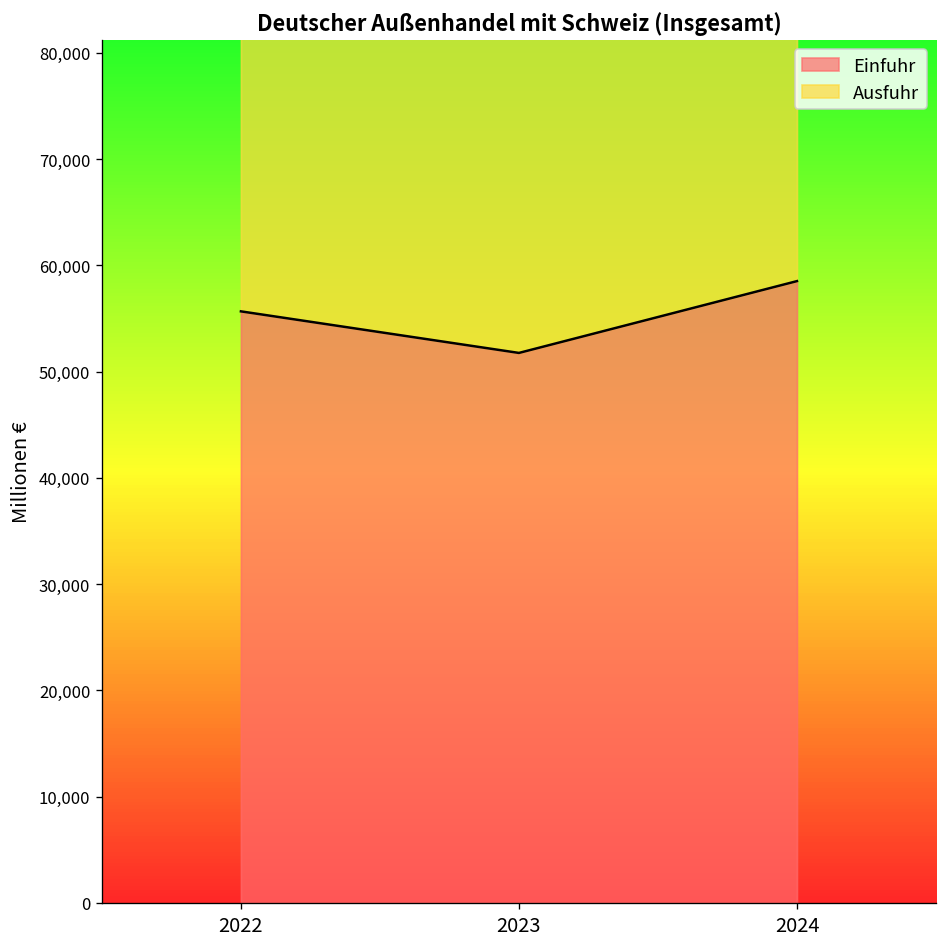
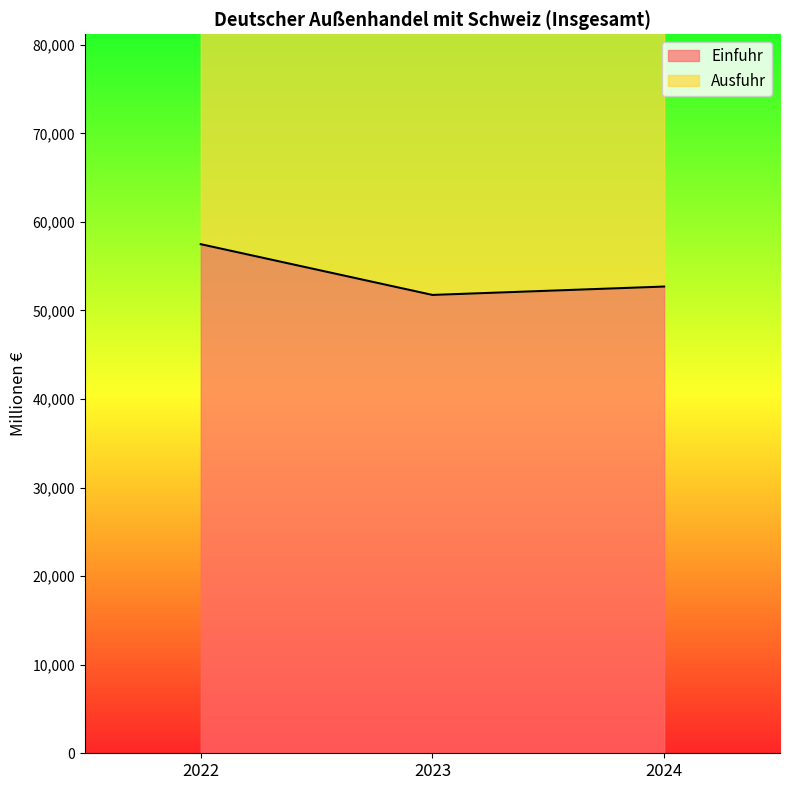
  {
    "Einfuhr": {
-     "2022": "56,000",
+     "2022": "57,000",
      "2023": "52,000",
-     "2024": "59,000"
+     "2024": "53,000"
    }
  }
